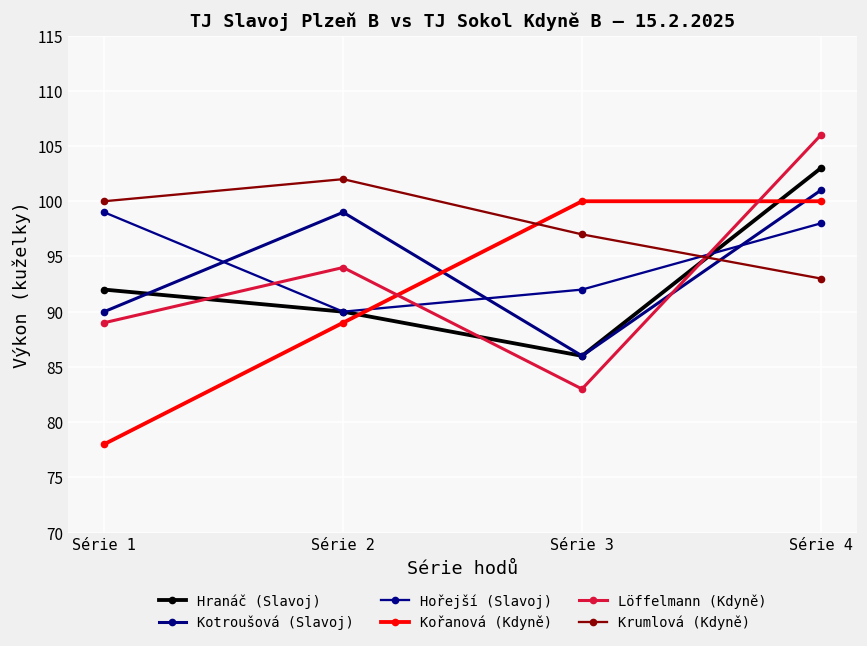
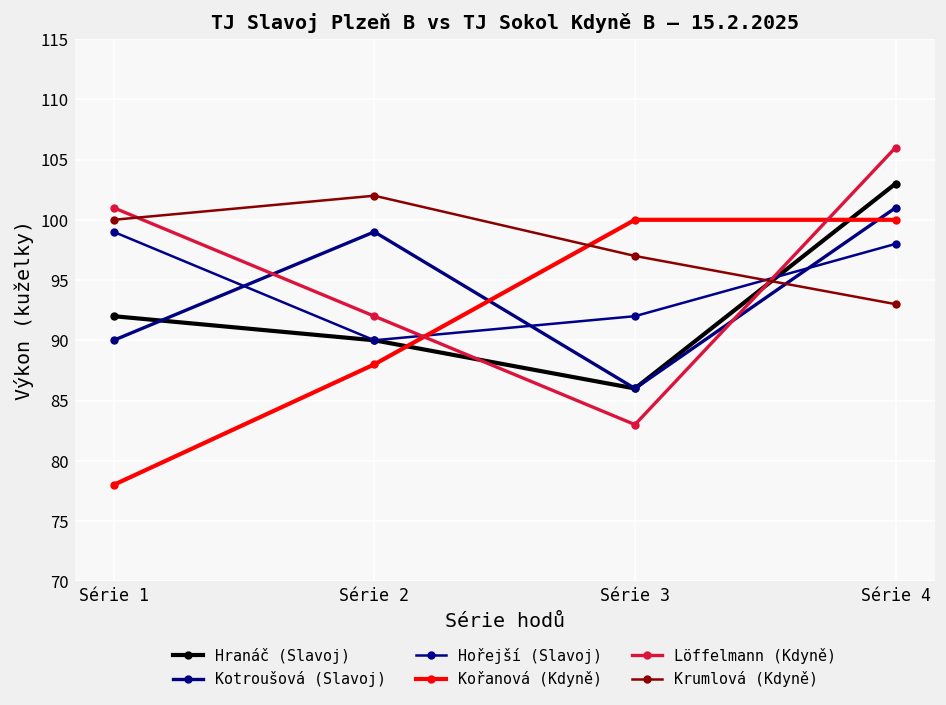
  {
    "Hranáč (Slavoj)": {
      "Série 1": 92,
      "Série 4": 103
    },
    "Kořanová (Kdyně)": {
      "Série 1": 78,
-     "Série 2": 89,
+     "Série 2": 88,
      "Série 3": 100,
      "Série 4": 100
    },
    "Löffelmann (Kdyně)": {
-     "Série 1": 89,
-     "Série 2": 94,
+     "Série 1": 101,
+     "Série 2": 92,
      "Série 3": 83,
      "Série 4": 106
    },
    "Krumlová (Kdyně)": {
      "Série 1": 100,
      "Série 2": 102,
      "Série 3": 97,
      "Série 4": 93
    }
  }
